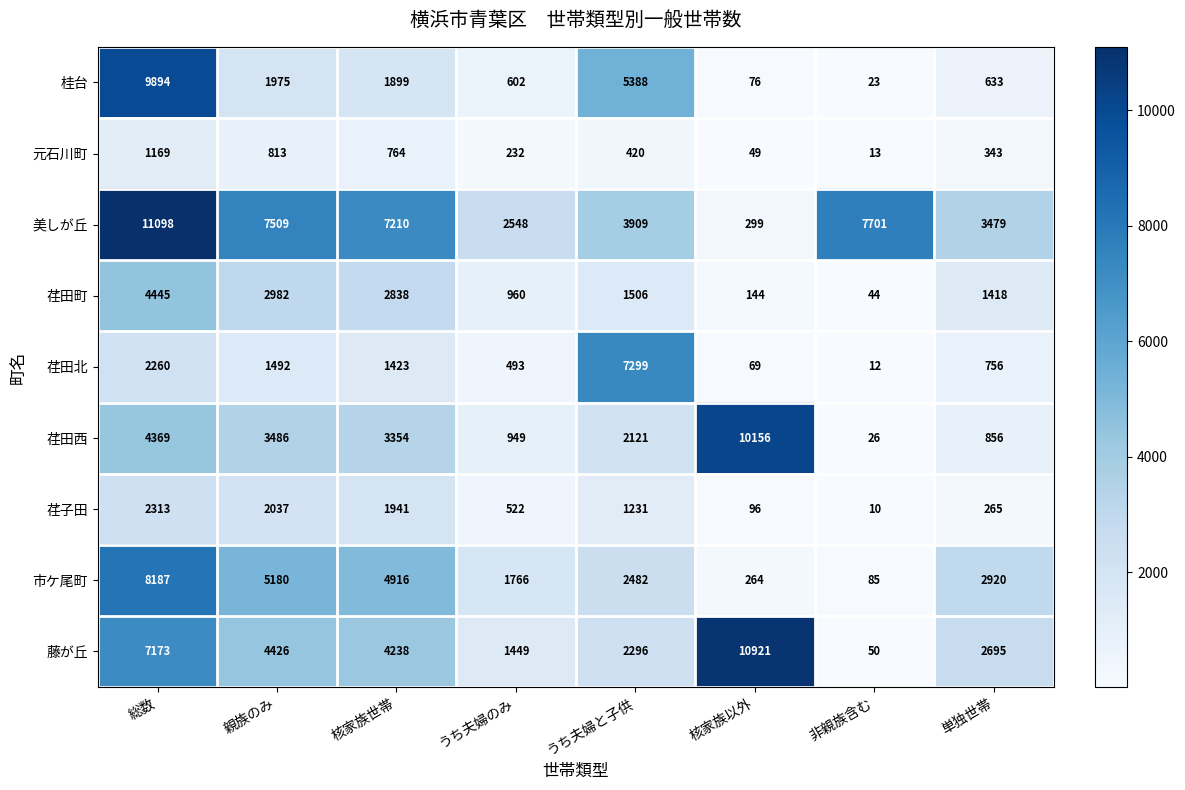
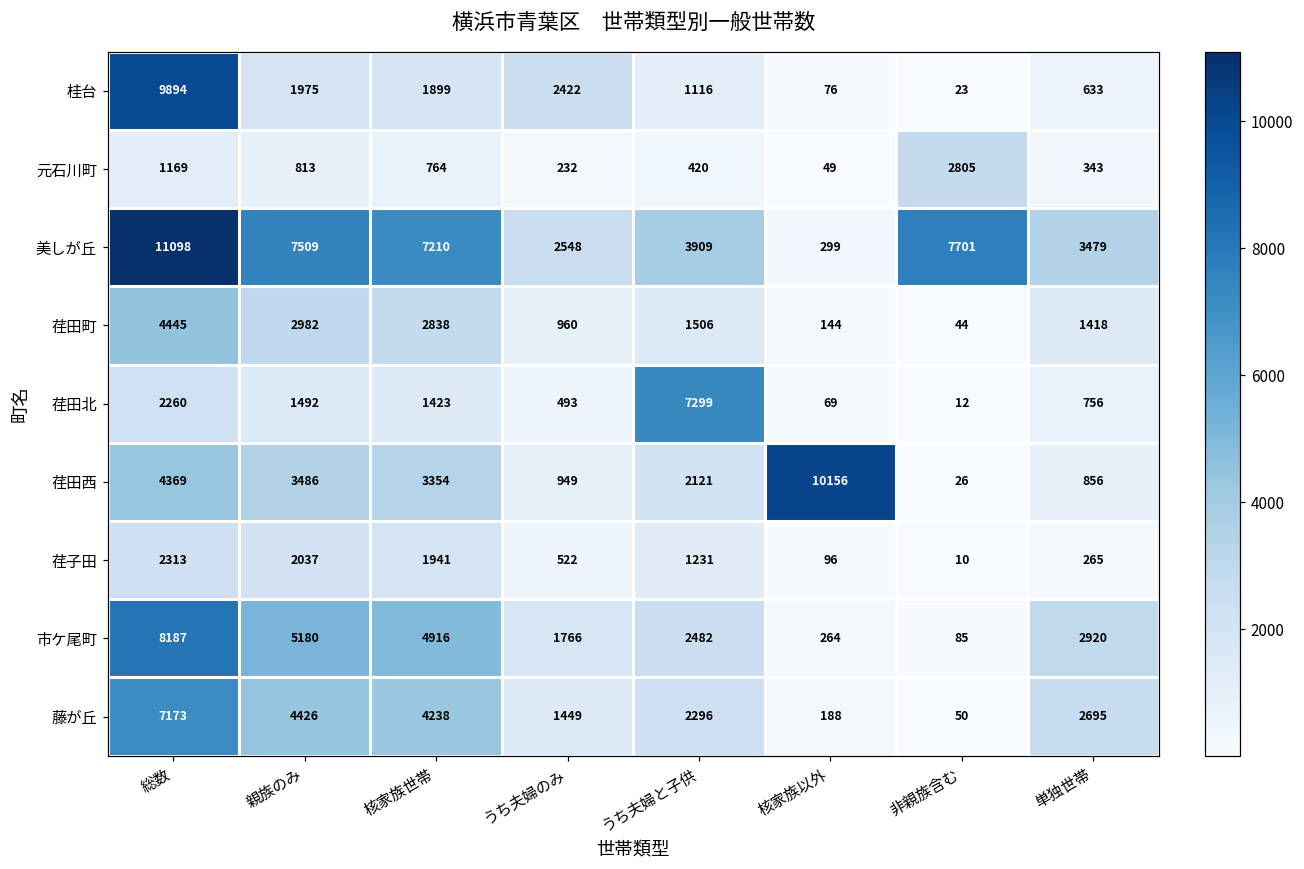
  {
    "桂台": {
      "総数": 9894,
      "親族のみ": 1975,
      "核家族世帯": 1899,
-     "うち夫婦のみ": 602,
-     "うち夫婦と子供": 5388,
+     "うち夫婦のみ": 2422,
+     "うち夫婦と子供": 1116,
      "核家族以外": 76,
      "非親族含む": 23,
      "単独世帯": 633
    },
    "元石川町": {
      "総数": 1169,
      "親族のみ": 813,
      "核家族世帯": 764,
      "うち夫婦のみ": 232,
      "うち夫婦と子供": 420,
      "核家族以外": 49,
-     "非親族含む": 13,
+     "非親族含む": 2805,
      "単独世帯": 343
    },
    "美しが丘": {
      "総数": 11098,
      "親族のみ": 7509,
      "核家族世帯": 7210,
      "うち夫婦のみ": 2548,
      "うち夫婦と子供": 3909,
      "核家族以外": 299,
      "非親族含む": 7701,
      "単独世帯": 3479
    },
    "荏田町": {
      "総数": 4445,
      "親族のみ": 2982,
      "核家族世帯": 2838,
      "うち夫婦のみ": 960,
      "うち夫婦と子供": 1506,
      "核家族以外": 144,
      "非親族含む": 44,
      "単独世帯": 1418
    },
    "荏田北": {
      "総数": 2260,
      "親族のみ": 1492,
      "核家族世帯": 1423,
      "うち夫婦のみ": 493,
      "うち夫婦と子供": 7299,
      "核家族以外": 69,
      "非親族含む": 12,
      "単独世帯": 756
    },
    "荏田西": {
      "総数": 4369,
      "親族のみ": 3486,
      "核家族世帯": 3354,
      "うち夫婦のみ": 949,
      "うち夫婦と子供": 2121,
      "核家族以外": 10156,
      "非親族含む": 26,
      "単独世帯": 856
    },
    "荏子田": {
      "総数": 2313,
      "親族のみ": 2037,
      "核家族世帯": 1941,
      "うち夫婦のみ": 522,
      "うち夫婦と子供": 1231,
      "核家族以外": 96,
      "非親族含む": 10,
      "単独世帯": 265
    },
    "市ケ尾町": {
      "総数": 8187,
      "親族のみ": 5180,
      "核家族世帯": 4916,
      "うち夫婦のみ": 1766,
      "うち夫婦と子供": 2482,
      "核家族以外": 264,
      "非親族含む": 85,
      "単独世帯": 2920
    },
    "藤が丘": {
      "総数": 7173,
      "親族のみ": 4426,
      "核家族世帯": 4238,
      "うち夫婦のみ": 1449,
      "うち夫婦と子供": 2296,
-     "核家族以外": 10921,
+     "核家族以外": 188,
      "非親族含む": 50,
      "単独世帯": 2695
    }
  }
